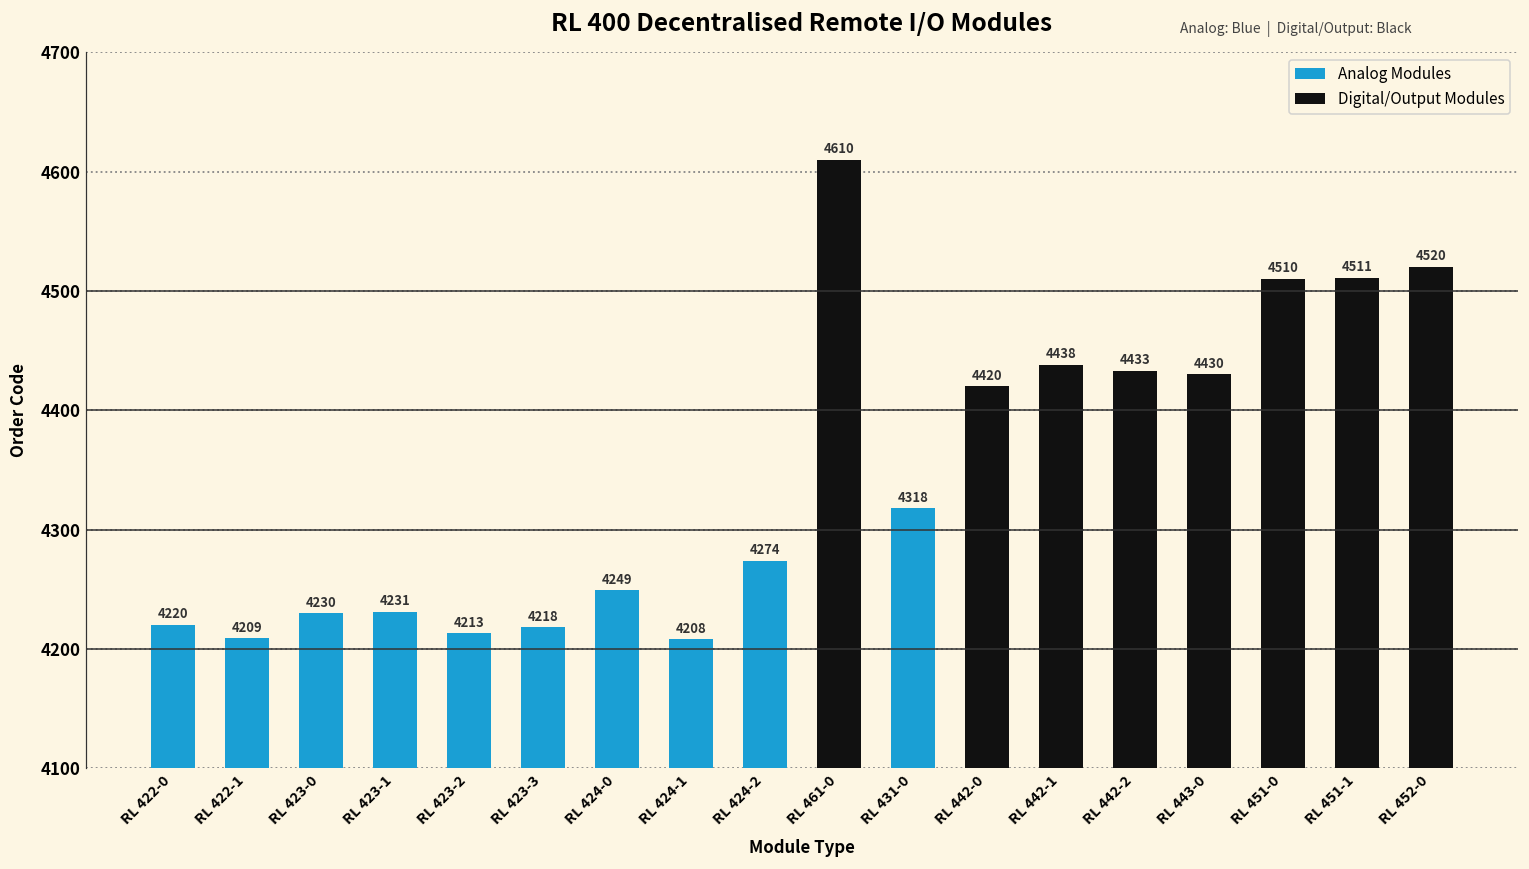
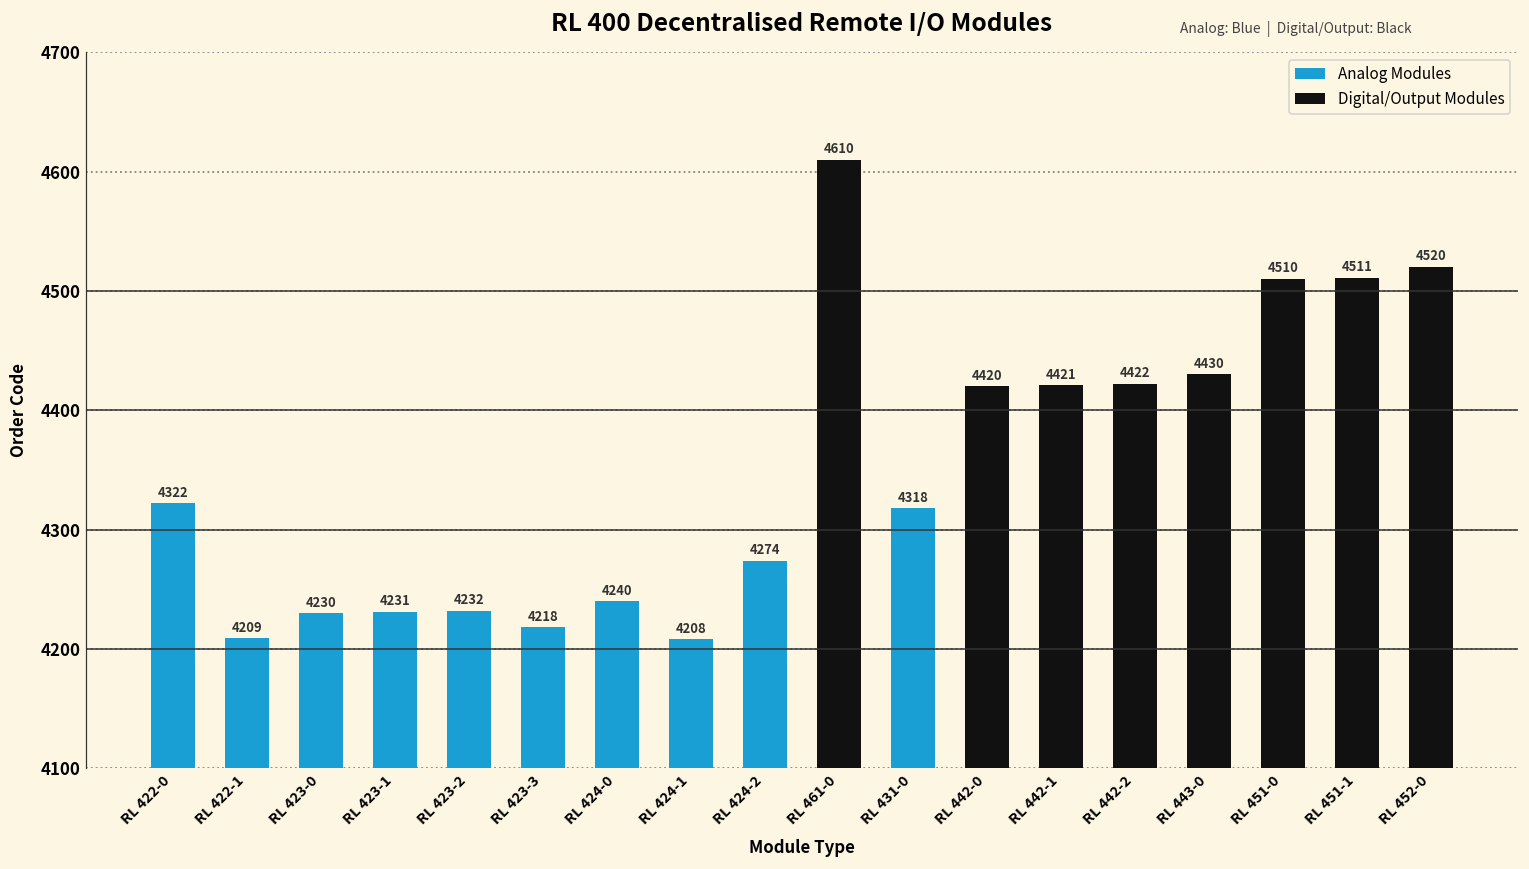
  {
    "Analog Modules": {
-     "RL 422-0": 4220,
+     "RL 422-0": 4322,
      "RL 422-1": 4209,
      "RL 423-0": 4230,
      "RL 423-1": 4231,
-     "RL 423-2": 4213,
+     "RL 423-2": 4232,
      "RL 423-3": 4218,
-     "RL 424-0": 4249,
+     "RL 424-0": 4240,
      "RL 424-1": 4208,
      "RL 424-2": 4274,
      "RL 431-0": 4318
    },
    "Digital/Output Modules": {
      "RL 461-0": 4610,
      "RL 442-0": 4420,
-     "RL 442-1": 4438,
-     "RL 442-2": 4433,
+     "RL 442-1": 4421,
+     "RL 442-2": 4422,
      "RL 443-0": 4430,
      "RL 451-0": 4510,
      "RL 451-1": 4511,
      "RL 452-0": 4520
    }
  }
